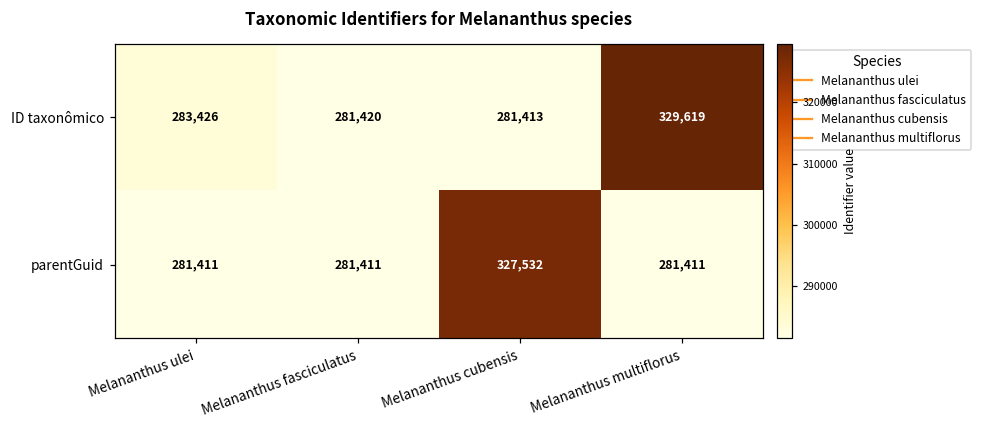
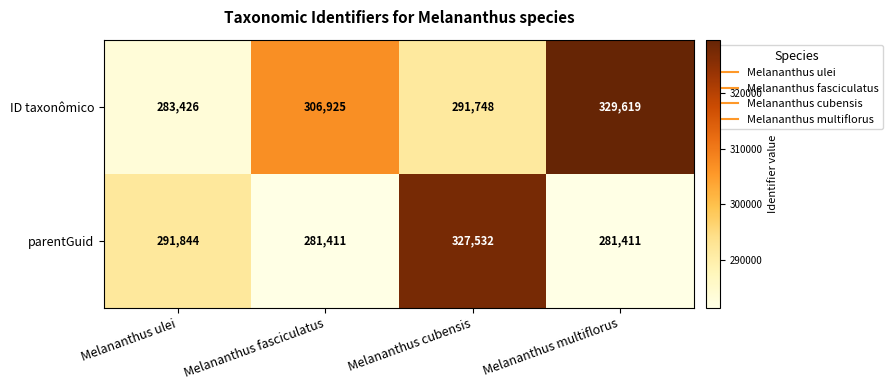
  {
    "ID taxonômico": {
      "Melananthus ulei": "283,426",
-     "Melananthus fasciculatus": "281,420",
-     "Melananthus cubensis": "281,413",
+     "Melananthus fasciculatus": "306,925",
+     "Melananthus cubensis": "291,748",
      "Melananthus multiflorus": "329,619"
    },
    "parentGuid": {
-     "Melananthus ulei": "281,411",
+     "Melananthus ulei": "291,844",
      "Melananthus fasciculatus": "281,411",
      "Melananthus cubensis": "327,532",
      "Melananthus multiflorus": "281,411"
    }
  }
